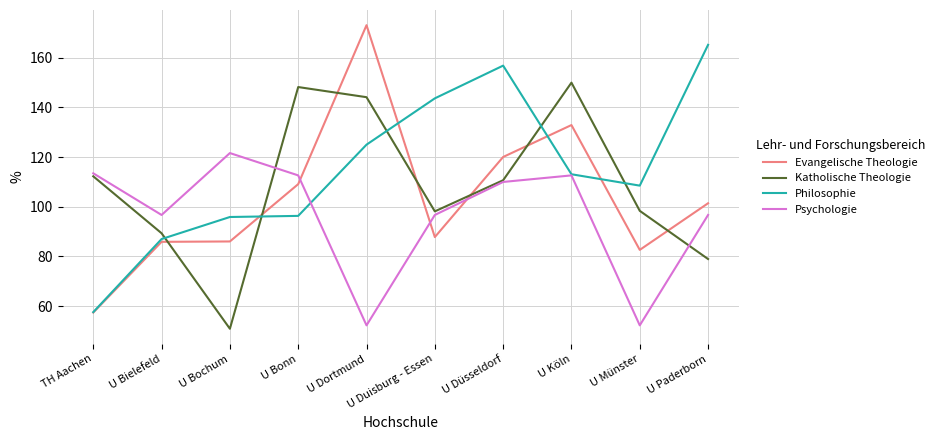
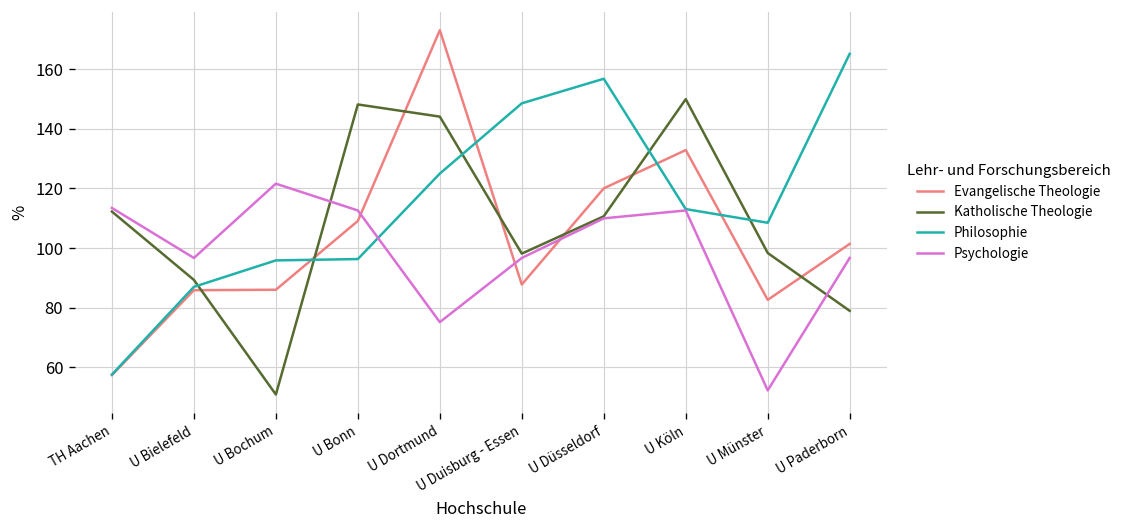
  {
    "Evangelische Theologie": {
      "U Bielefeld": 86,
      "U Bochum": 86,
      "U Bonn": 109,
      "U Dortmund": 173,
      "U Duisburg - Essen": 88,
      "U Düsseldorf": 120,
      "U Köln": 133,
      "U Münster": 83,
      "U Paderborn": 101
    },
    "Katholische Theologie": {
      "TH Aachen": 112,
      "U Bielefeld": 89,
      "U Bochum": 51,
      "U Bonn": 148,
      "U Dortmund": 144,
      "U Duisburg - Essen": 98,
      "U Köln": 150,
      "U Münster": 98,
      "U Paderborn": 79
    },
    "Philosophie": {
      "U Bielefeld": 87,
      "U Bochum": 96,
      "U Bonn": 96,
      "U Dortmund": 125,
-     "U Duisburg - Essen": 144,
+     "U Duisburg - Essen": 149,
      "U Düsseldorf": 157,
      "U Münster": 109,
      "U Paderborn": 165
    },
    "Psychologie": {
      "TH Aachen": 113,
      "U Bielefeld": 97,
      "U Bochum": 122,
      "U Bonn": 113,
-     "U Dortmund": 52,
+     "U Dortmund": 75,
      "U Duisburg - Essen": 97,
      "U Münster": 52,
      "U Paderborn": 97
    }
  }
